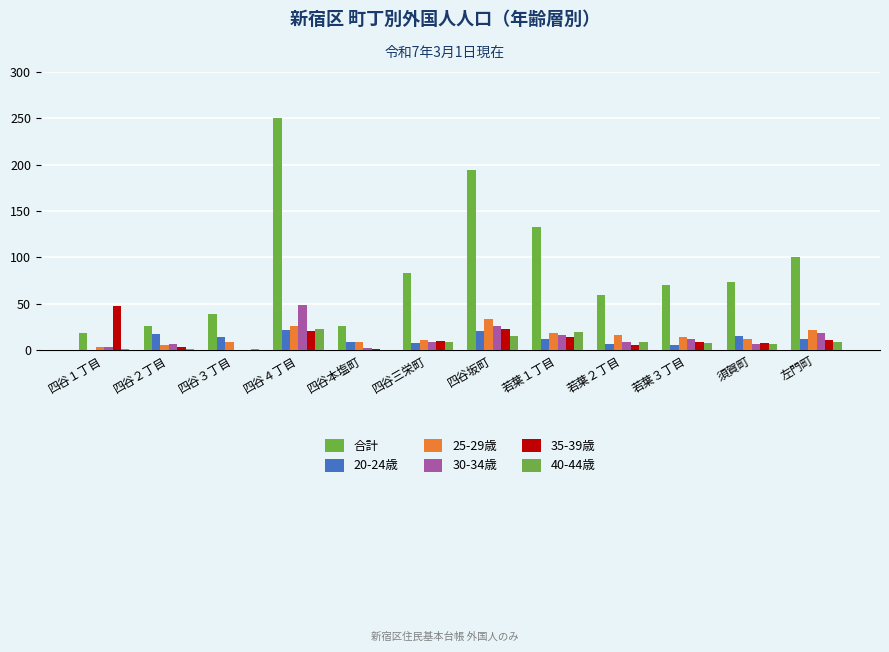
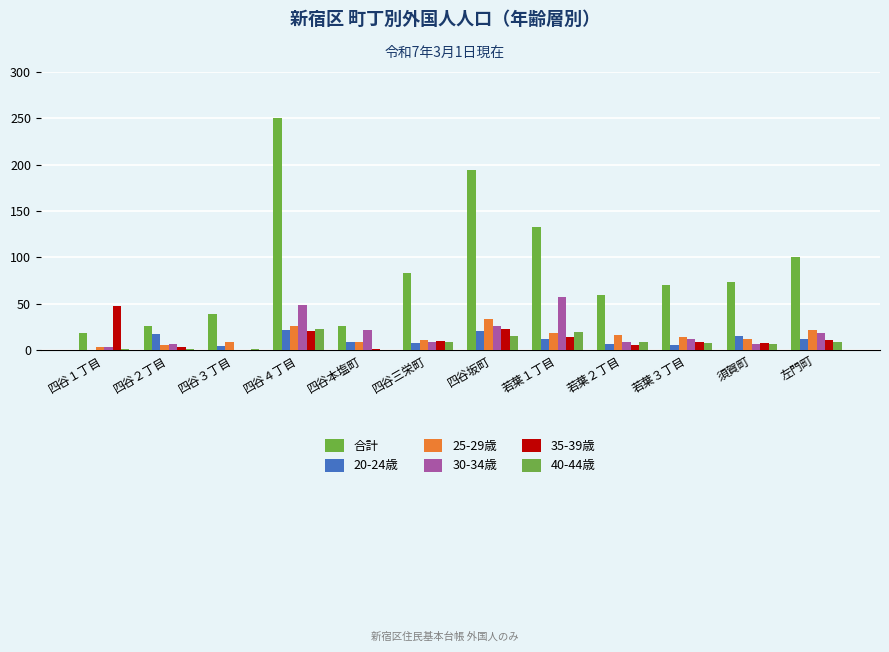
  {
    "20-24歳": {
      "四谷１丁目": 0,
      "四谷２丁目": 20,
-     "四谷３丁目": 10,
+     "四谷３丁目": 0,
      "四谷４丁目": 20,
      "四谷本塩町": 10,
      "四谷三栄町": 10,
      "四谷坂町": 20,
      "若葉１丁目": 10,
      "若葉２丁目": 10,
      "若葉３丁目": 10,
      "須賀町": 20,
      "左門町": 10
    },
    "25-29歳": {
      "四谷１丁目": 0,
      "四谷２丁目": 10,
      "四谷３丁目": 10,
      "四谷４丁目": 30,
      "四谷本塩町": 10,
      "四谷三栄町": 10,
      "四谷坂町": 30,
      "若葉１丁目": 20,
      "若葉２丁目": 20,
      "若葉３丁目": 10,
      "須賀町": 10,
      "左門町": 20
    },
    "30-34歳": {
      "四谷１丁目": 0,
      "四谷２丁目": 10,
      "四谷３丁目": 0,
      "四谷４丁目": 50,
-     "四谷本塩町": 0,
+     "四谷本塩町": 20,
      "四谷三栄町": 10,
      "四谷坂町": 30,
-     "若葉１丁目": 20,
+     "若葉１丁目": 60,
      "若葉２丁目": 10,
      "若葉３丁目": 10,
      "須賀町": 10,
      "左門町": 20
    },
    "35-39歳": {
      "四谷１丁目": 50,
      "四谷２丁目": 0,
      "四谷３丁目": 0,
      "四谷４丁目": 20,
      "四谷三栄町": 10,
      "四谷坂町": 20,
      "若葉１丁目": 10,
      "若葉２丁目": 10,
      "若葉３丁目": 10,
      "須賀町": 10,
      "左門町": 10
    }
  }
